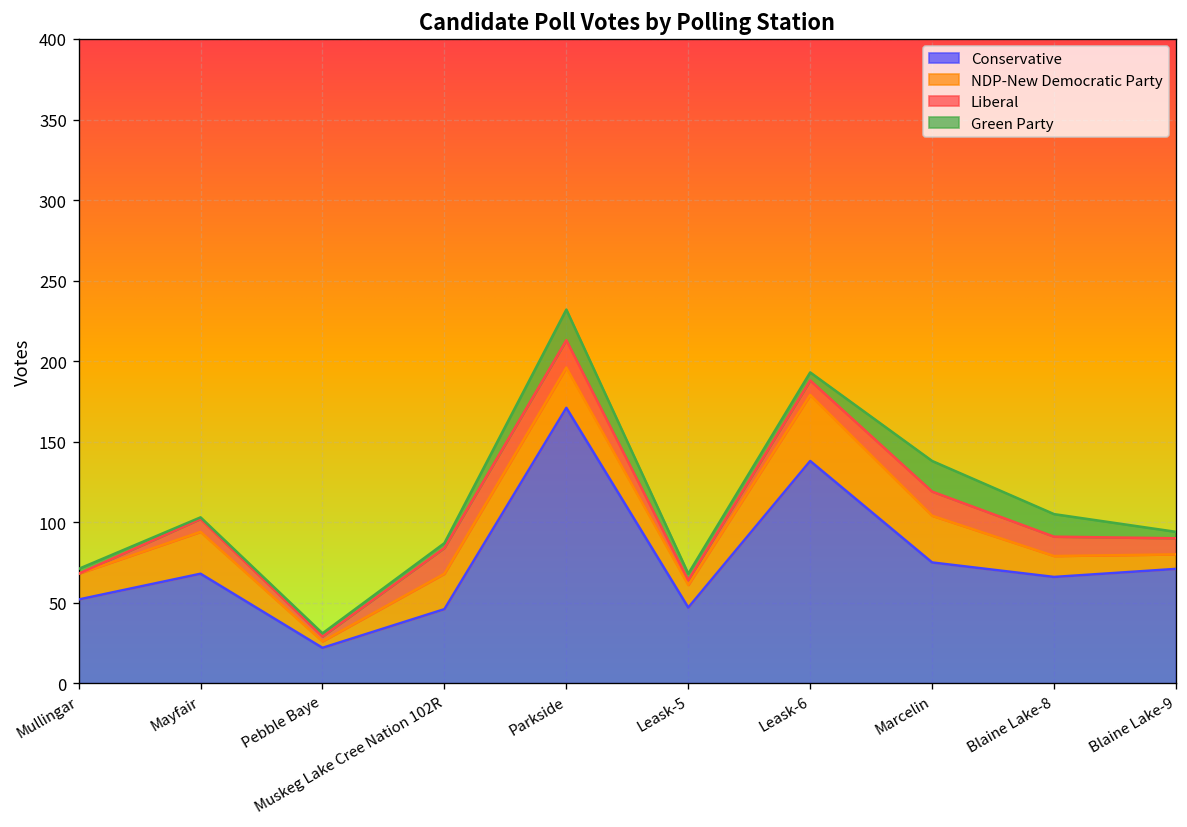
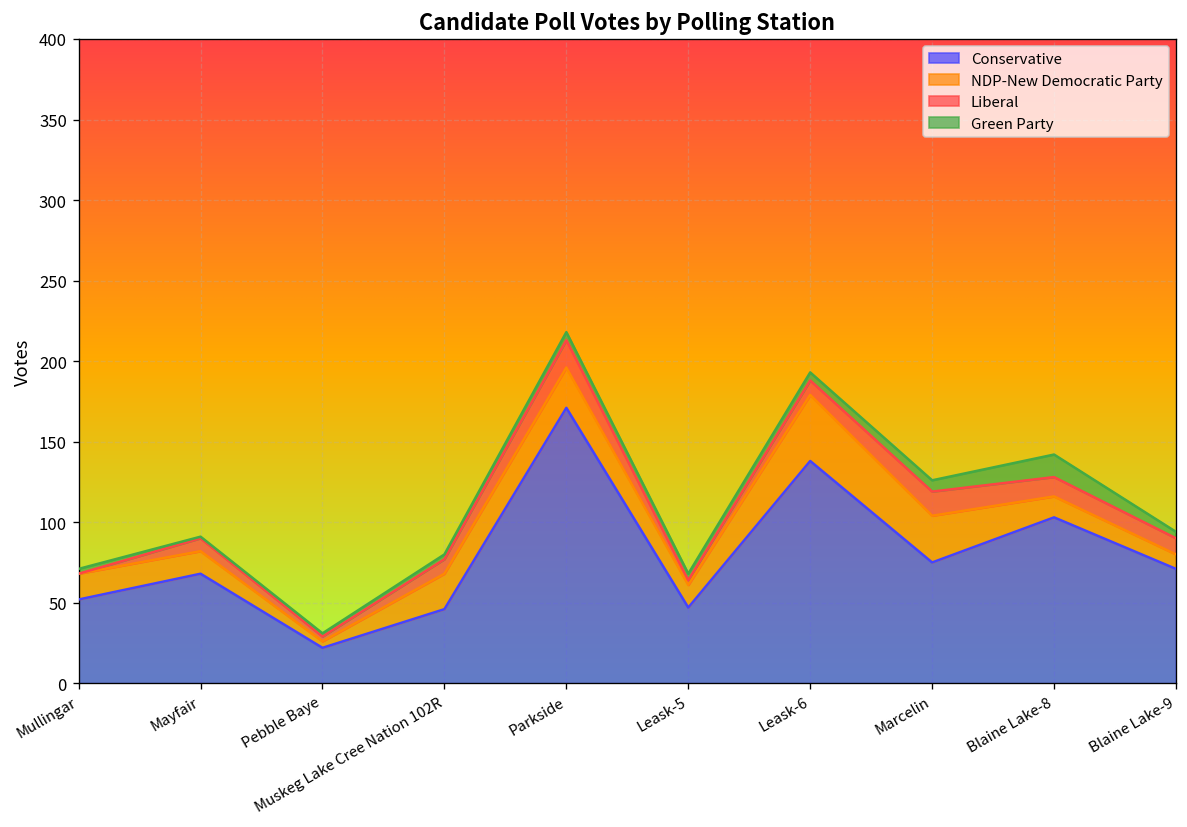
  {
    "Conservative": {
      "Mullingar": 52,
      "Mayfair": 68,
      "Pebble Baye": 22,
      "Muskeg Lake Cree Nation 102R": 46,
      "Parkside": 171,
      "Leask-5": 47,
      "Leask-6": 138,
      "Marcelin": 75,
-     "Blaine Lake-8": 66,
+     "Blaine Lake-8": 103,
      "Blaine Lake-9": 71
    },
    "NDP-New Democratic Party": {
-     "Mayfair": 26,
+     "Mayfair": 14,
      "Pebble Baye": 4,
      "Muskeg Lake Cree Nation 102R": 22,
      "Parkside": 25,
      "Leask-5": 14,
      "Leask-6": 41,
      "Marcelin": 29,
      "Blaine Lake-8": 13,
      "Blaine Lake-9": 9
    },
    "Liberal": {
      "Pebble Baye": 3,
-     "Muskeg Lake Cree Nation 102R": 16,
+     "Muskeg Lake Cree Nation 102R": 9,
      "Parkside": 17,
      "Leask-5": 3,
      "Leask-6": 9,
      "Marcelin": 15,
      "Blaine Lake-8": 12,
      "Blaine Lake-9": 10
    },
    "Green Party": {
      "Mullingar": 3,
      "Pebble Baye": 2,
      "Muskeg Lake Cree Nation 102R": 3,
-     "Parkside": 19,
+     "Parkside": 5,
      "Leask-5": 4,
      "Leask-6": 5,
-     "Marcelin": 19,
+     "Marcelin": 7,
      "Blaine Lake-8": 14,
      "Blaine Lake-9": 4
    }
  }
